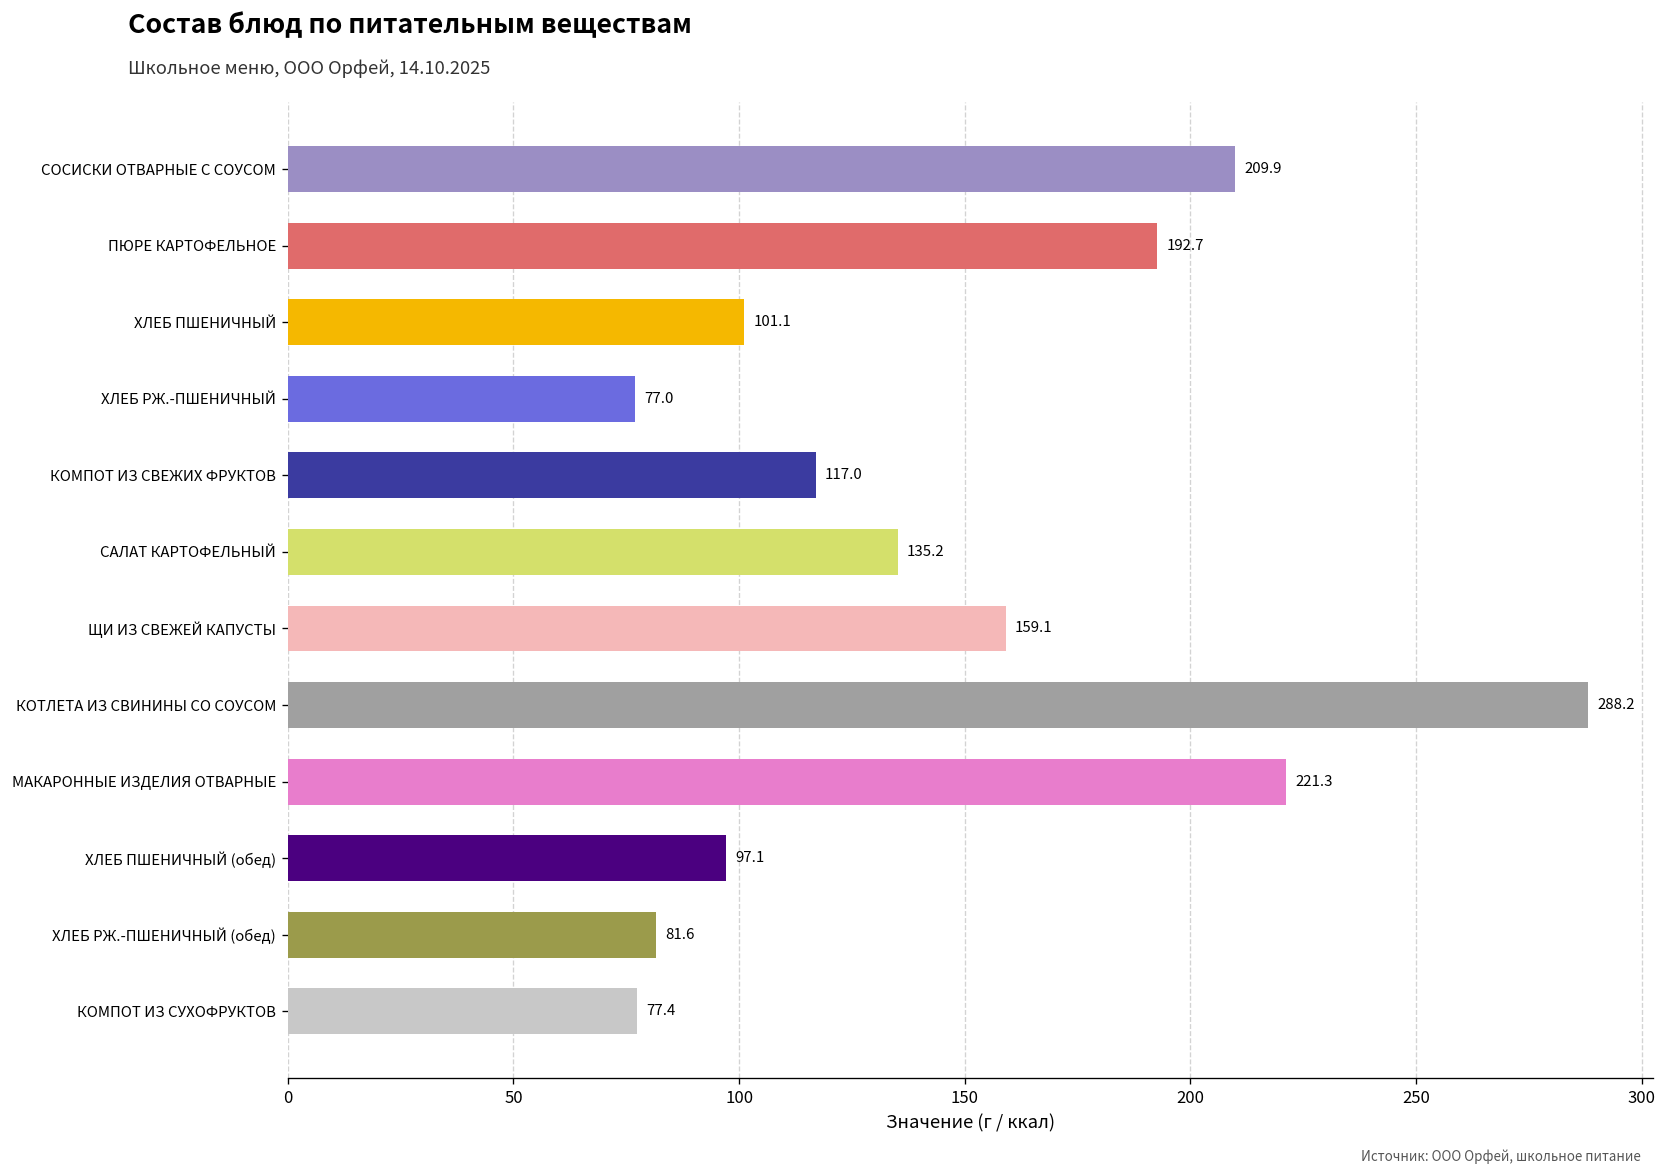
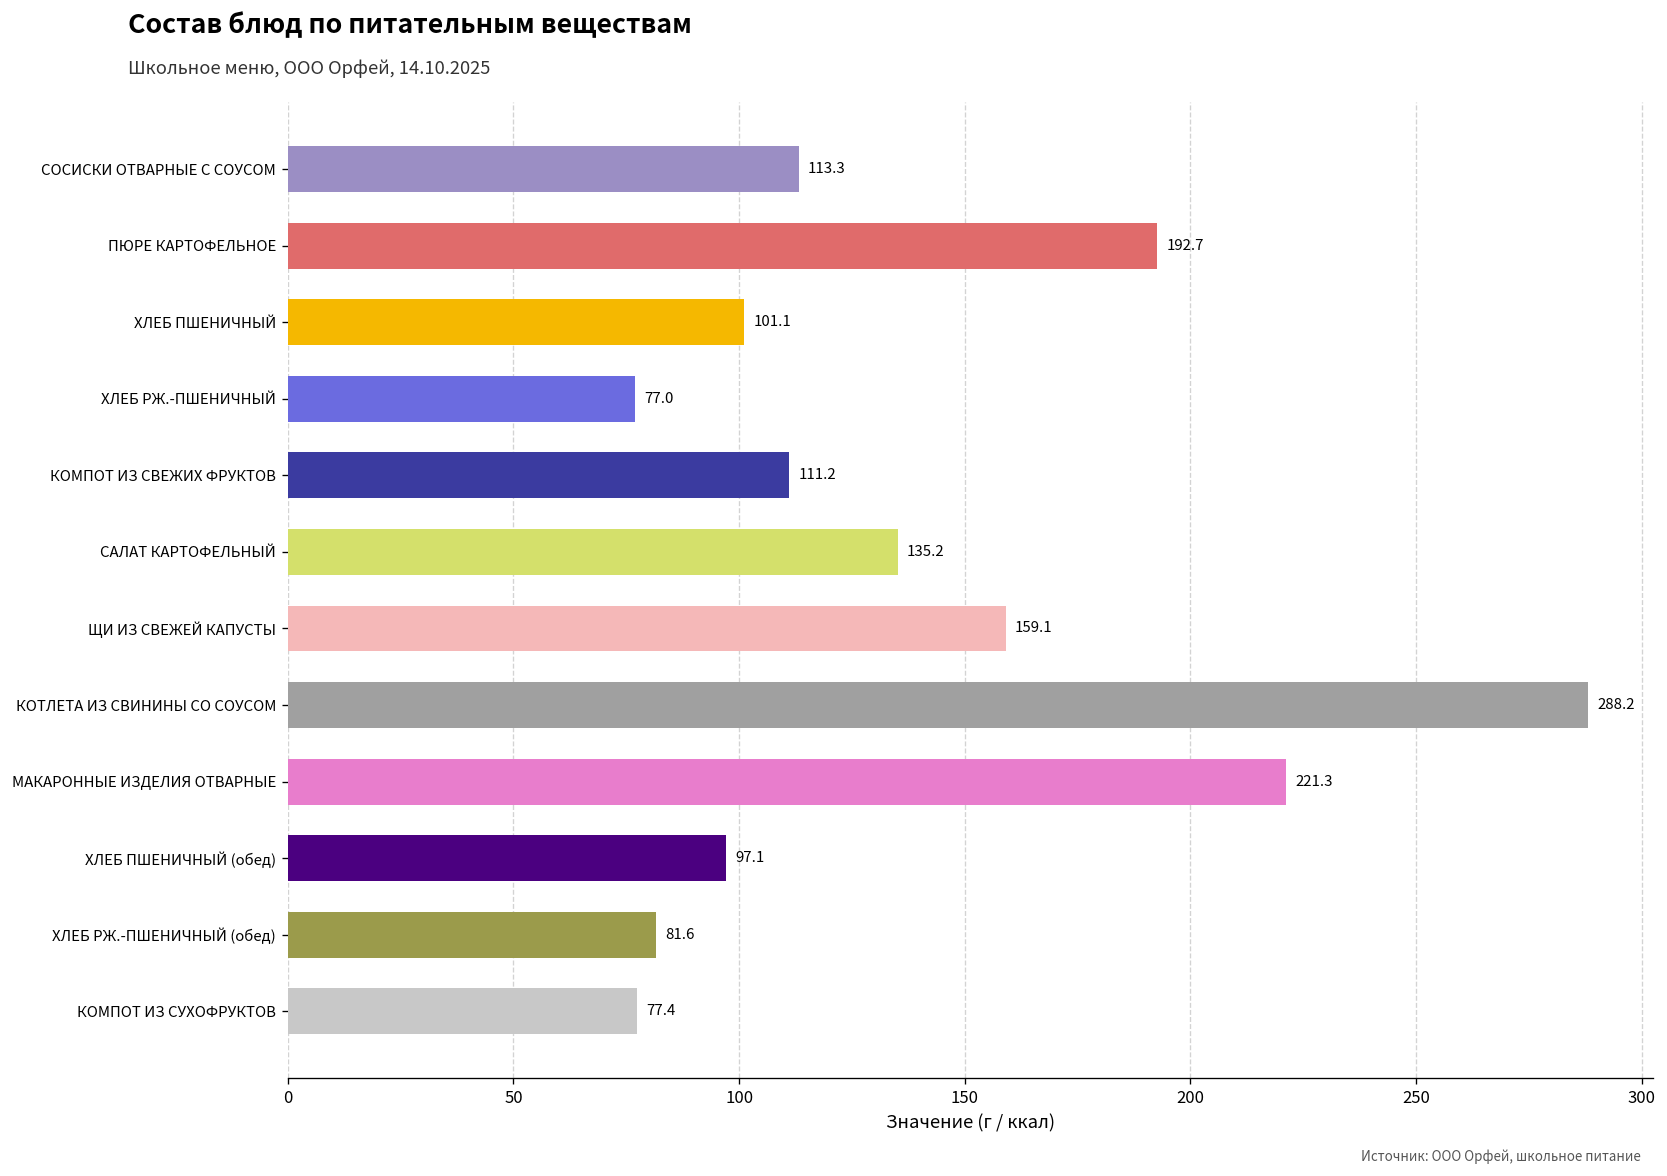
  {
-   "СОСИСКИ ОТВАРНЫЕ С СОУСОМ": 209.9,
+   "СОСИСКИ ОТВАРНЫЕ С СОУСОМ": 113.3,
    "ПЮРЕ КАРТОФЕЛЬНОЕ": 192.7,
    "ХЛЕБ ПШЕНИЧНЫЙ": 101.1,
    "ХЛЕБ РЖ.-ПШЕНИЧНЫЙ": 77.0,
-   "КОМПОТ ИЗ СВЕЖИХ ФРУКТОВ": 117.0,
+   "КОМПОТ ИЗ СВЕЖИХ ФРУКТОВ": 111.2,
    "САЛАТ КАРТОФЕЛЬНЫЙ": 135.2,
    "ЩИ ИЗ СВЕЖЕЙ КАПУСТЫ": 159.1,
    "КОТЛЕТА ИЗ СВИНИНЫ СО СОУСОМ": 288.2,
    "МАКАРОННЫЕ ИЗДЕЛИЯ ОТВАРНЫЕ": 221.3,
    "ХЛЕБ ПШЕНИЧНЫЙ (обед)": 97.1,
    "ХЛЕБ РЖ.-ПШЕНИЧНЫЙ (обед)": 81.6,
    "КОМПОТ ИЗ СУХОФРУКТОВ": 77.4
  }
